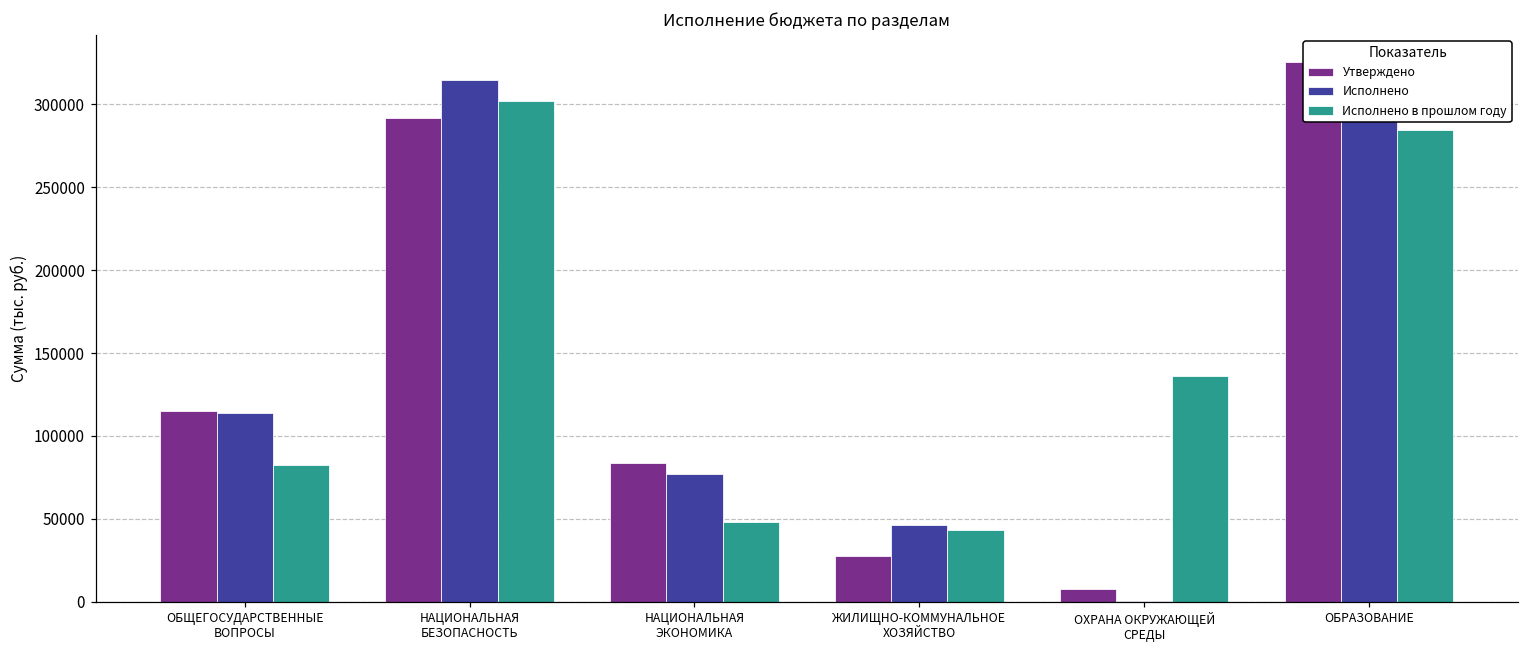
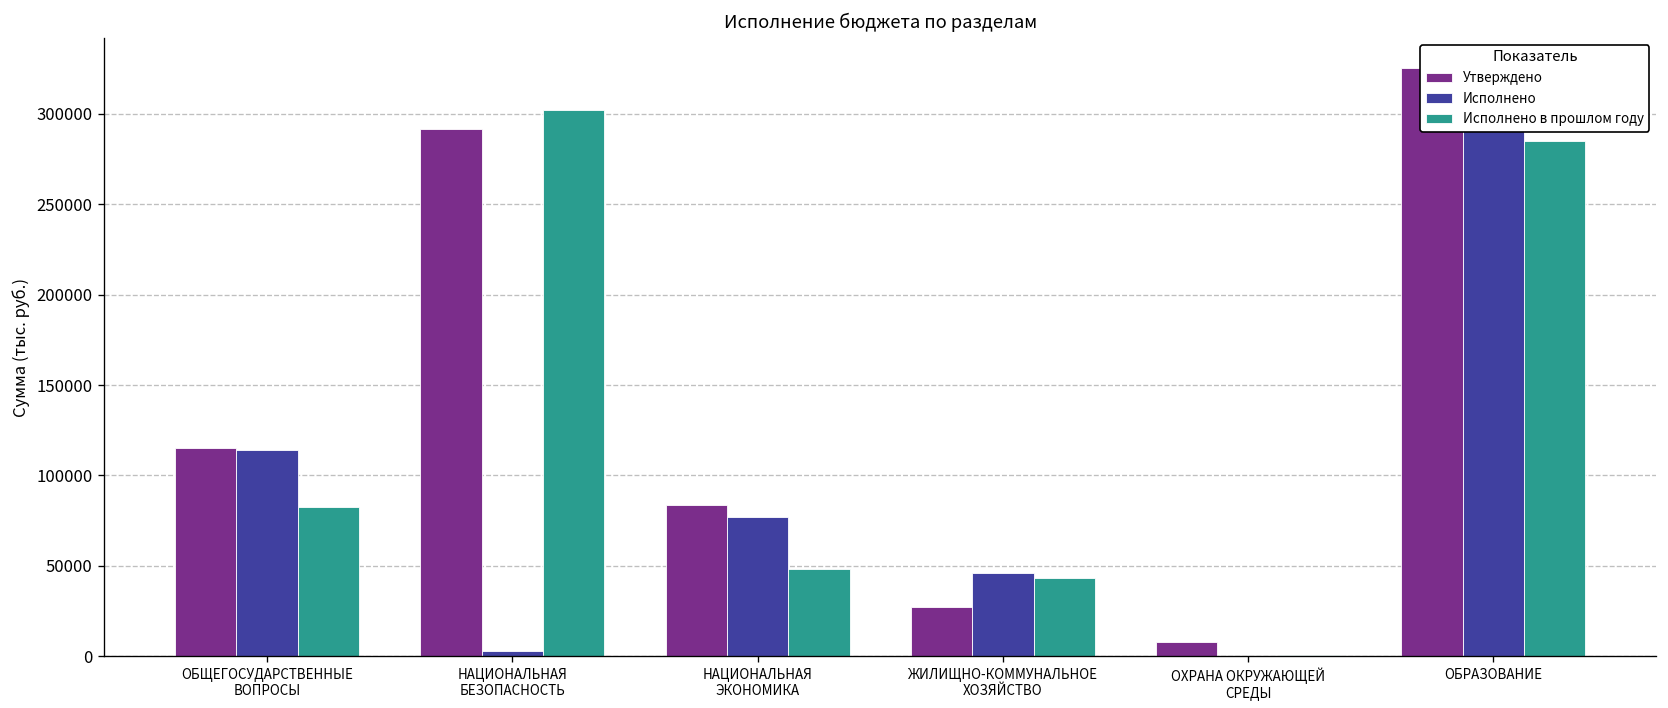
  {
    "Утверждено": {
      "ОБЩЕГОСУДАРСТВЕННЫЕ ВОПРОСЫ": 115000,
      "НАЦИОНАЛЬНАЯ БЕЗОПАСНОСТЬ": 292000,
      "НАЦИОНАЛЬНАЯ ЭКОНОМИКА": 84000,
      "ЖИЛИЩНО-КОММУНАЛЬНОЕ ХОЗЯЙСТВО": 27000,
      "ОХРАНА ОКРУЖАЮЩЕЙ СРЕДЫ": 8000
    },
    "Исполнено": {
      "ОБЩЕГОСУДАРСТВЕННЫЕ ВОПРОСЫ": 114000,
-     "НАЦИОНАЛЬНАЯ БЕЗОПАСНОСТЬ": 315000,
+     "НАЦИОНАЛЬНАЯ БЕЗОПАСНОСТЬ": 3000,
      "НАЦИОНАЛЬНАЯ ЭКОНОМИКА": 77000,
      "ЖИЛИЩНО-КОММУНАЛЬНОЕ ХОЗЯЙСТВО": 46000
    },
    "Исполнено в прошлом году": {
      "ОБЩЕГОСУДАРСТВЕННЫЕ ВОПРОСЫ": 83000,
      "НАЦИОНАЛЬНАЯ БЕЗОПАСНОСТЬ": 302000,
      "НАЦИОНАЛЬНАЯ ЭКОНОМИКА": 48000,
      "ЖИЛИЩНО-КОММУНАЛЬНОЕ ХОЗЯЙСТВО": 43000,
-     "ОХРАНА ОКРУЖАЮЩЕЙ СРЕДЫ": 136000,
+     "ОХРАНА ОКРУЖАЮЩЕЙ СРЕДЫ": 1000,
      "ОБРАЗОВАНИЕ": 285000
    }
  }
